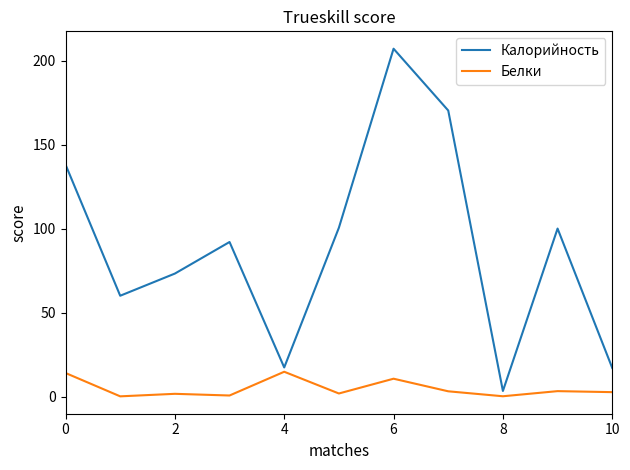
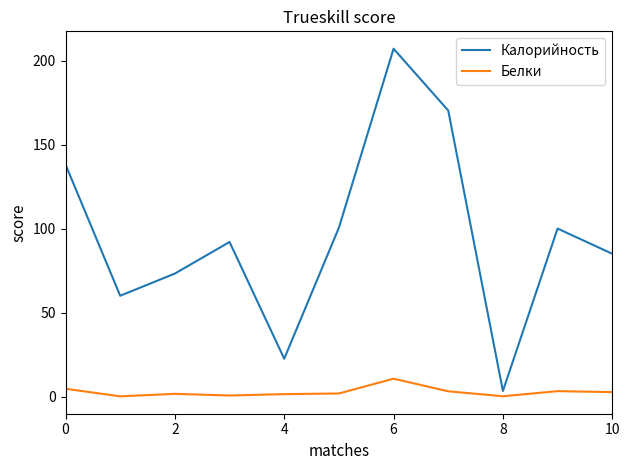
  {
    "Калорийность": {
      "0": 138,
      "2": 73,
-     "4": 17,
+     "4": 23,
      "6": 207,
      "8": 3,
-     "10": 17
+     "10": 85
    },
    "Белки": {
-     "0": 14,
+     "0": 5,
      "2": 2,
-     "4": 15,
+     "4": 1,
      "6": 11,
      "8": 0,
      "10": 3
    }
  }
